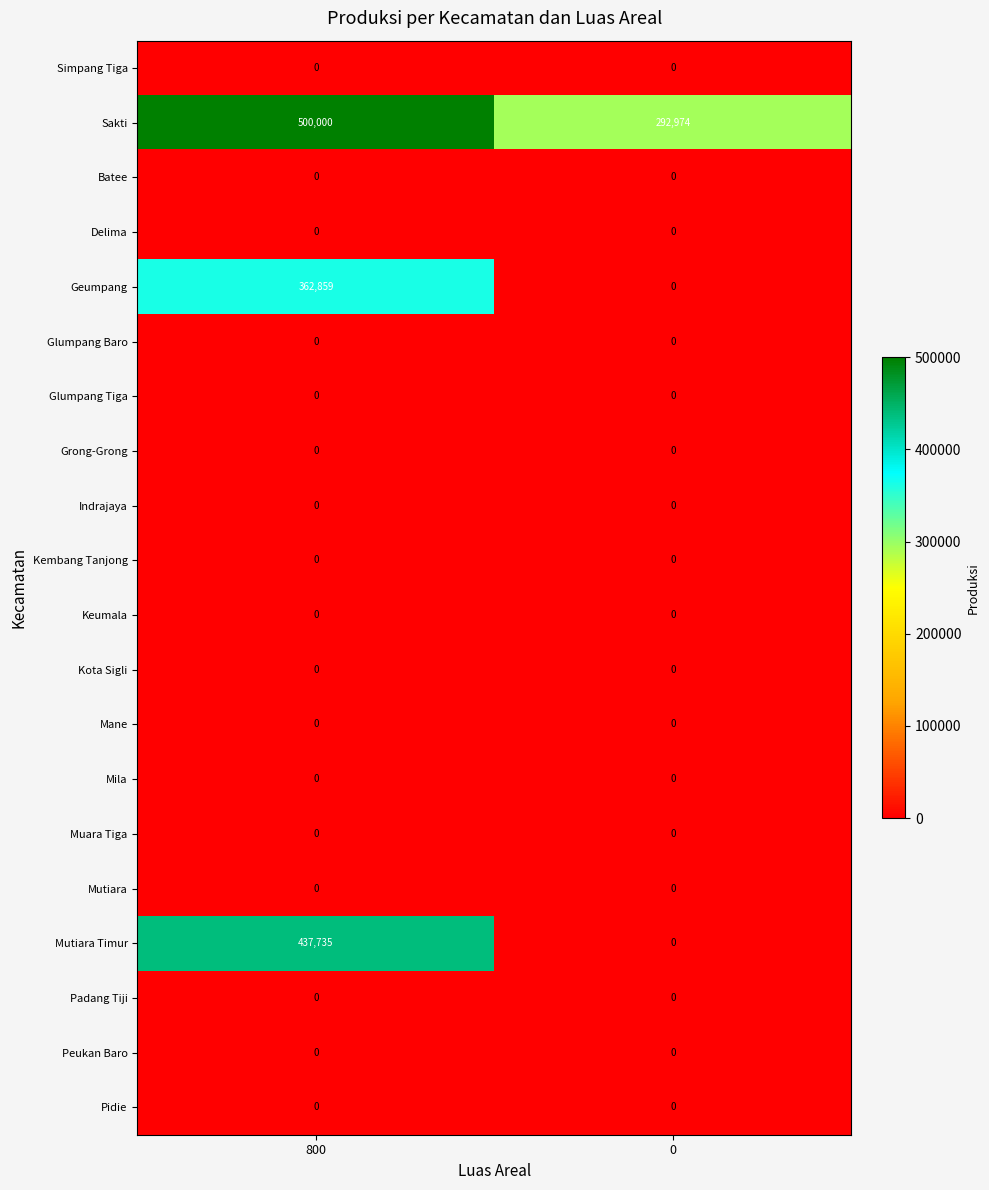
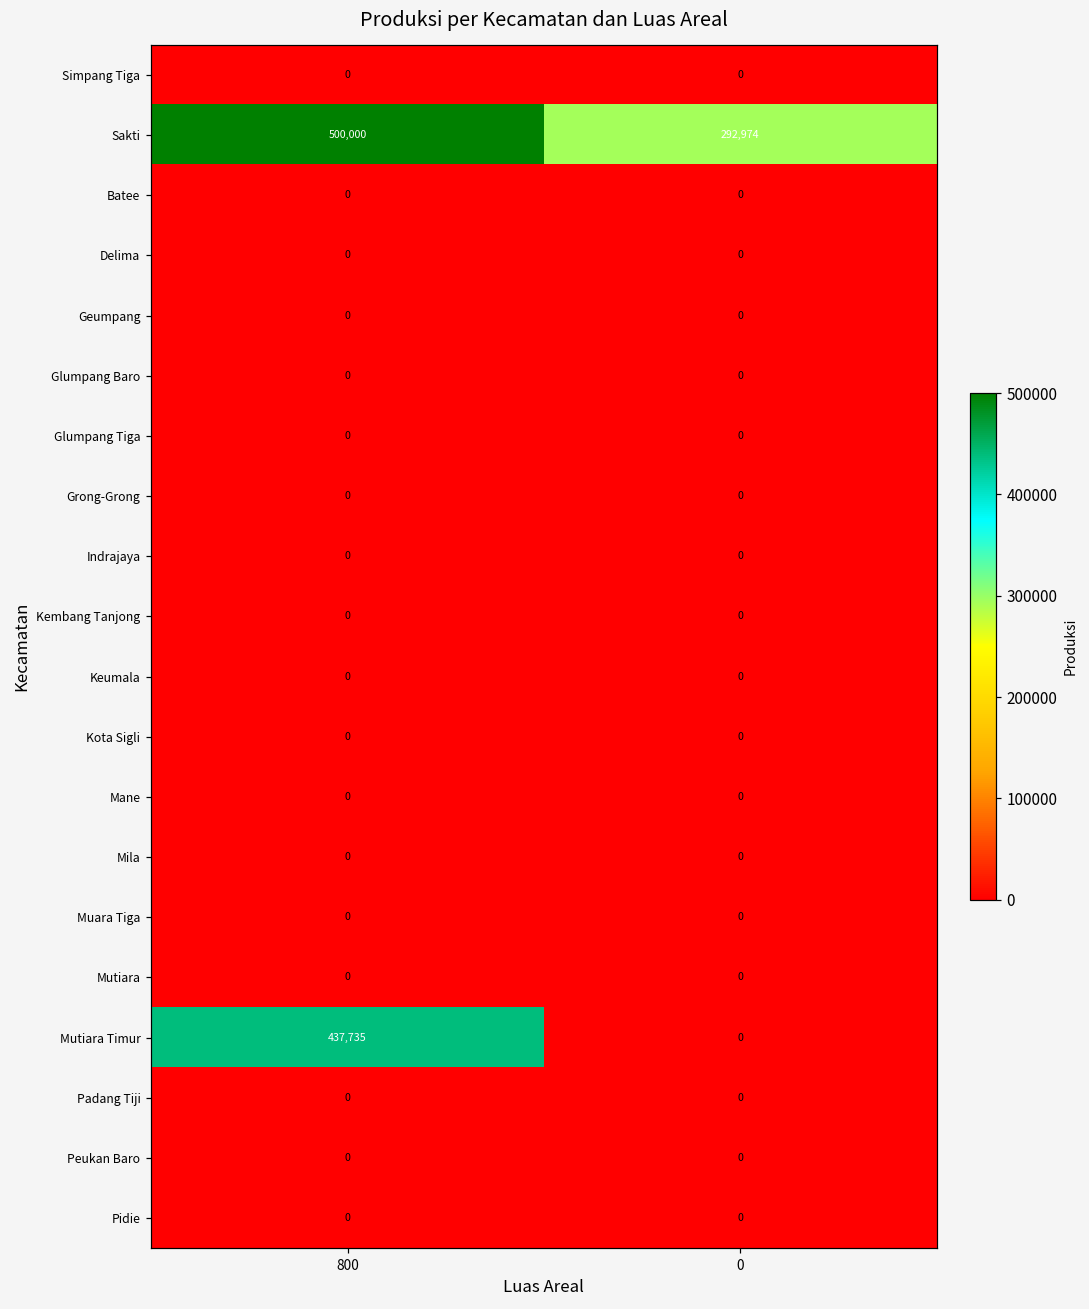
  {
    "Simpang Tiga": {
      "800": "0",
      "0": "0"
    },
    "Sakti": {
      "800": "500,000",
      "0": "292,974"
    },
    "Batee": {
      "800": "0",
      "0": "0"
    },
    "Delima": {
      "800": "0",
      "0": "0"
    },
    "Geumpang": {
-     "800": "362,859",
+     "800": "0",
      "0": "0"
    },
    "Glumpang Baro": {
      "800": "0",
      "0": "0"
    },
    "Glumpang Tiga": {
      "800": "0",
      "0": "0"
    },
    "Grong-Grong": {
      "800": "0",
      "0": "0"
    },
    "Indrajaya": {
      "800": "0",
      "0": "0"
    },
    "Kembang Tanjong": {
      "800": "0",
      "0": "0"
    },
    "Keumala": {
      "800": "0",
      "0": "0"
    },
    "Kota Sigli": {
      "800": "0",
      "0": "0"
    },
    "Mane": {
      "800": "0",
      "0": "0"
    },
    "Mila": {
      "800": "0",
      "0": "0"
    },
    "Muara Tiga": {
      "800": "0",
      "0": "0"
    },
    "Mutiara": {
      "800": "0",
      "0": "0"
    },
    "Mutiara Timur": {
      "800": "437,735",
      "0": "0"
    },
    "Padang Tiji": {
      "800": "0",
      "0": "0"
    },
    "Peukan Baro": {
      "800": "0",
      "0": "0"
    },
    "Pidie": {
      "800": "0",
      "0": "0"
    }
  }
